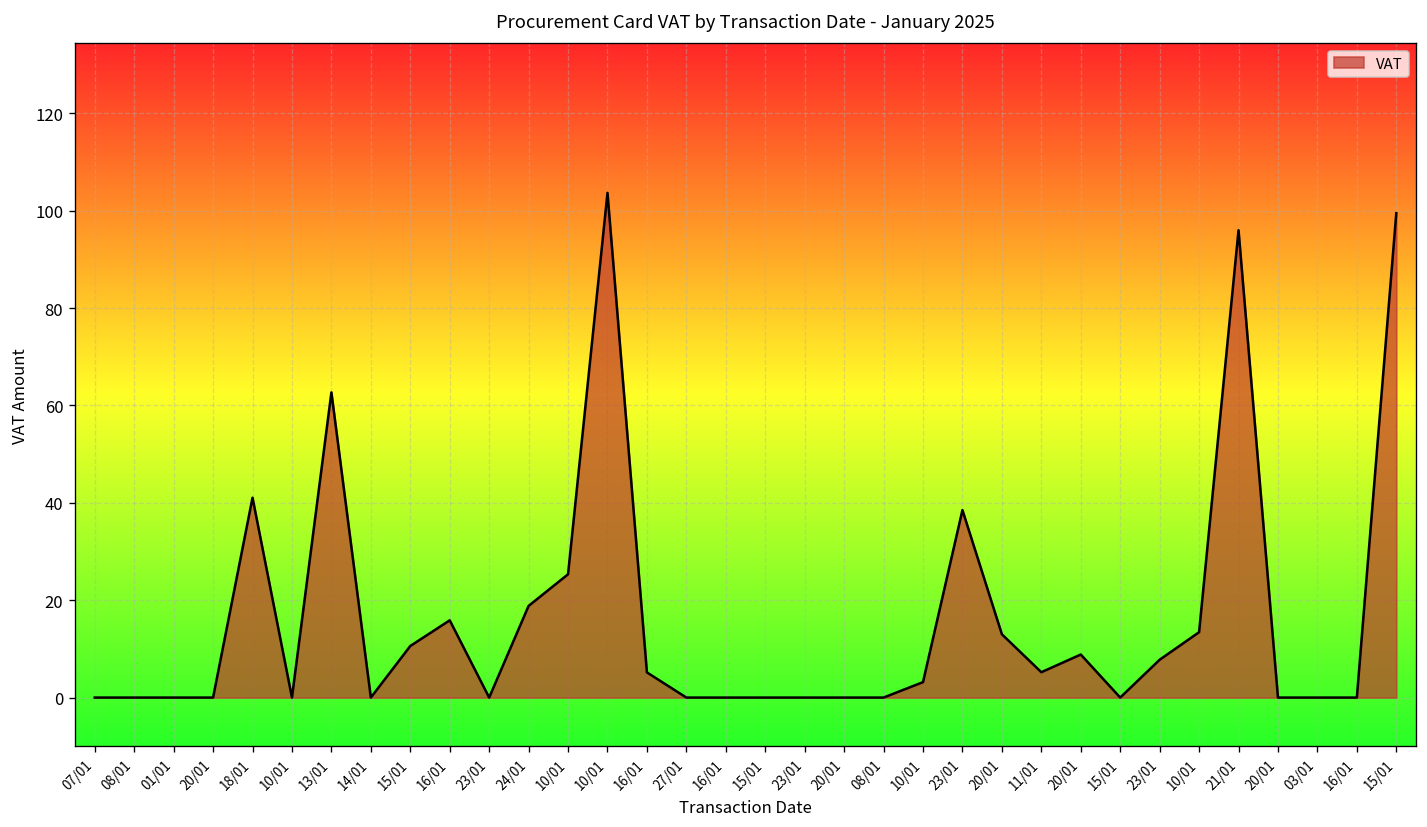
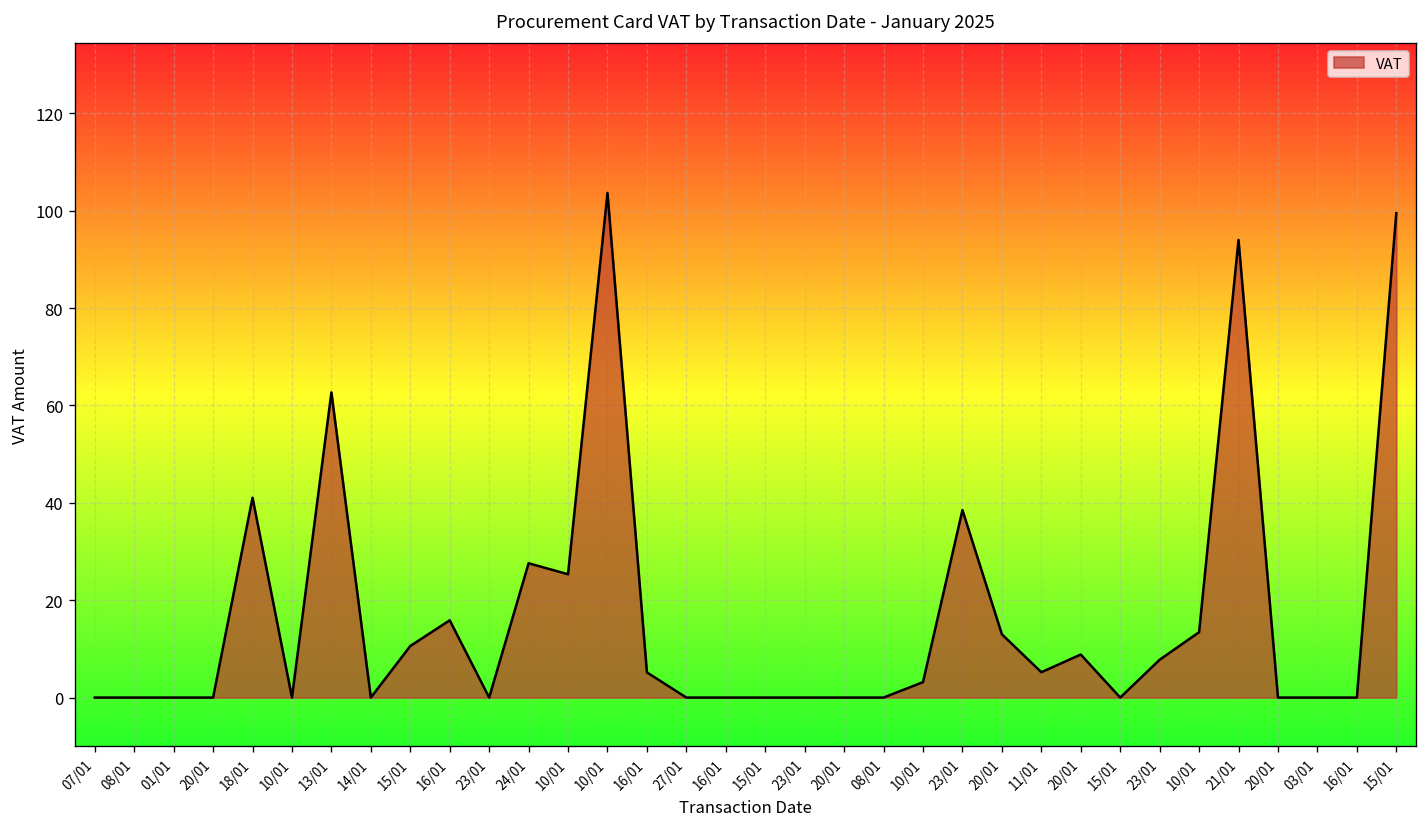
  {
    "07/01": 0,
    "01/01": 0,
    "18/01": 41,
    "13/01": 63,
    "14/01": 0,
-   "24/01": 19,
+   "24/01": 28,
    "27/01": 0,
    "11/01": 5,
-   "21/01": 96,
+   "21/01": 94,
    "03/01": 0
  }
